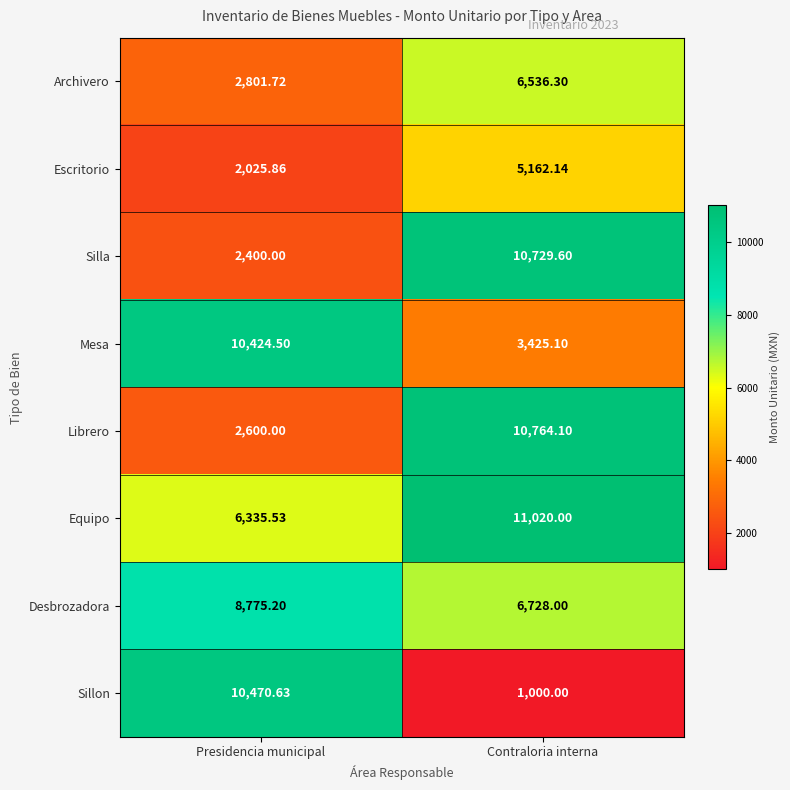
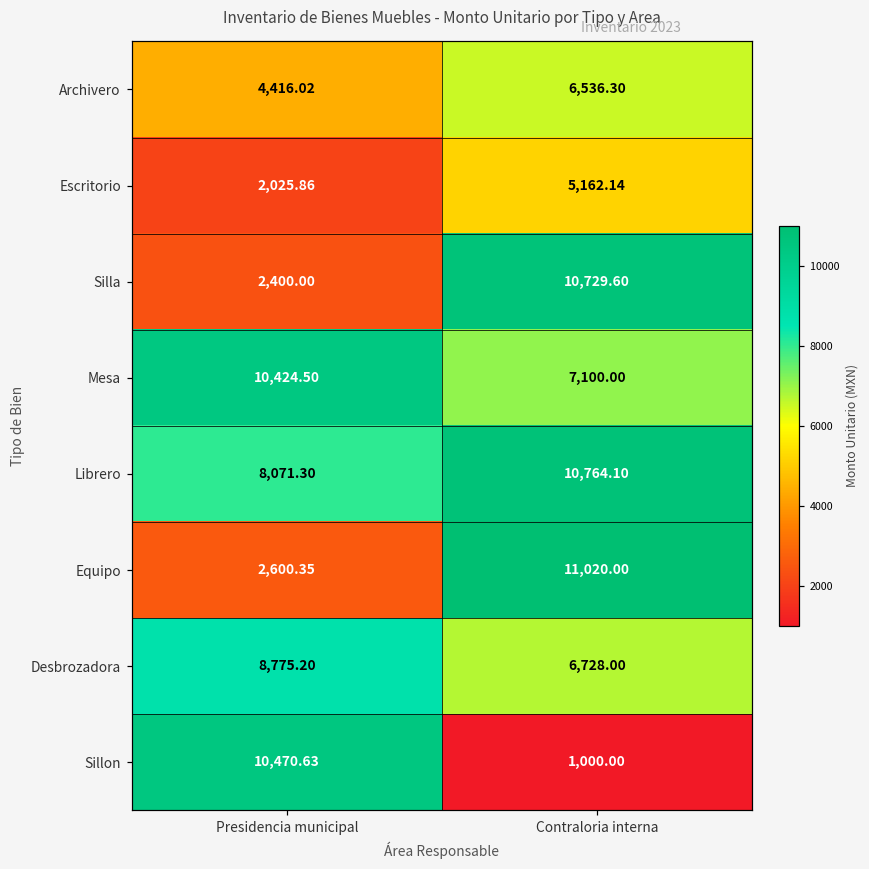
  {
    "Archivero": {
-     "Presidencia municipal": "2,801.72",
+     "Presidencia municipal": "4,416.02",
      "Contraloria interna": "6,536.30"
    },
    "Escritorio": {
      "Presidencia municipal": "2,025.86",
      "Contraloria interna": "5,162.14"
    },
    "Silla": {
      "Presidencia municipal": "2,400.00",
      "Contraloria interna": "10,729.60"
    },
    "Mesa": {
      "Presidencia municipal": "10,424.50",
-     "Contraloria interna": "3,425.10"
+     "Contraloria interna": "7,100.00"
    },
    "Librero": {
-     "Presidencia municipal": "2,600.00",
+     "Presidencia municipal": "8,071.30",
      "Contraloria interna": "10,764.10"
    },
    "Equipo": {
-     "Presidencia municipal": "6,335.53",
+     "Presidencia municipal": "2,600.35",
      "Contraloria interna": "11,020.00"
    },
    "Desbrozadora": {
      "Presidencia municipal": "8,775.20",
      "Contraloria interna": "6,728.00"
    },
    "Sillon": {
      "Presidencia municipal": "10,470.63",
      "Contraloria interna": "1,000.00"
    }
  }
